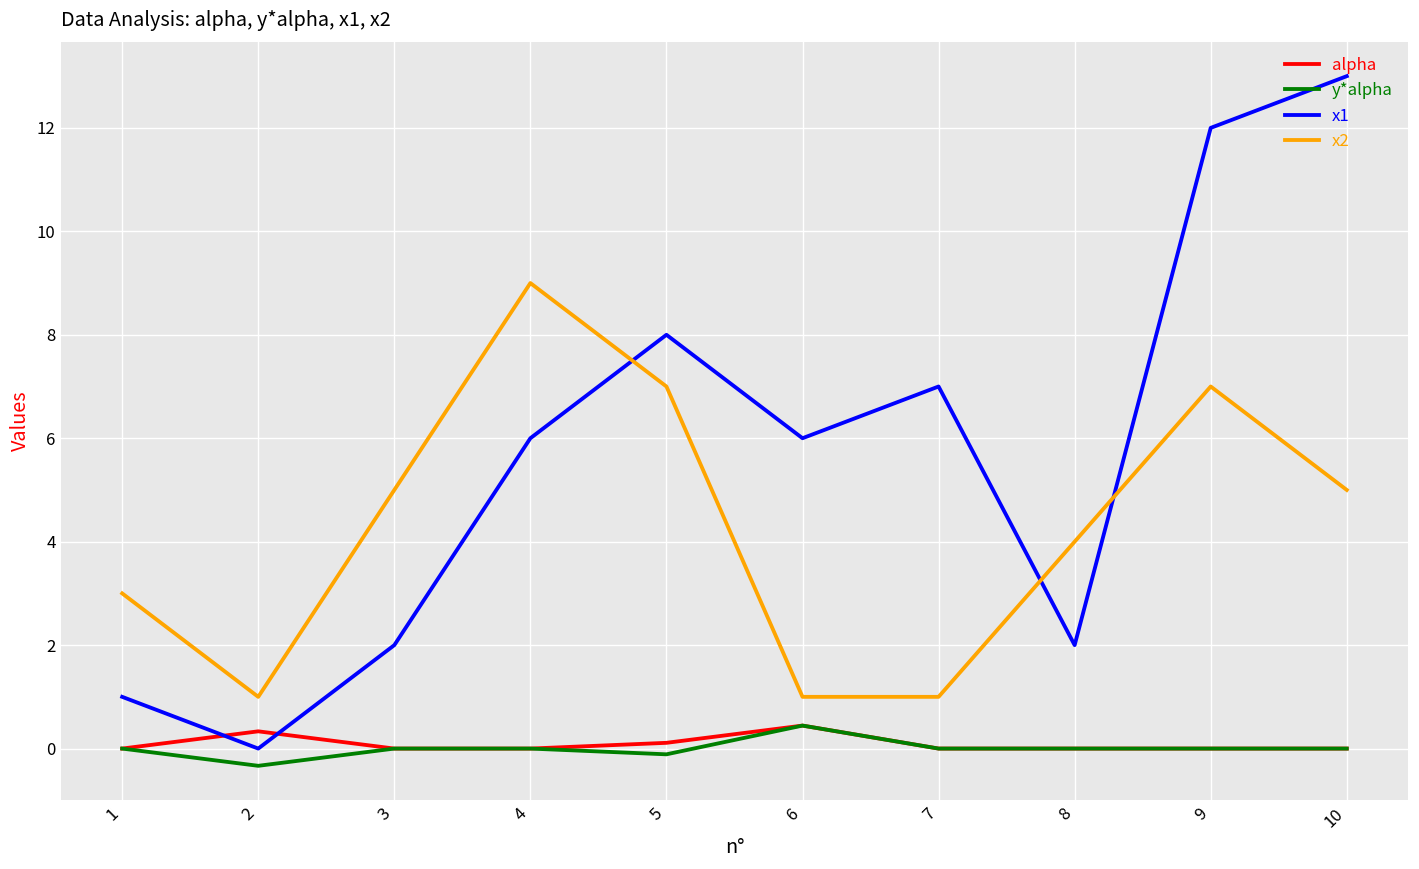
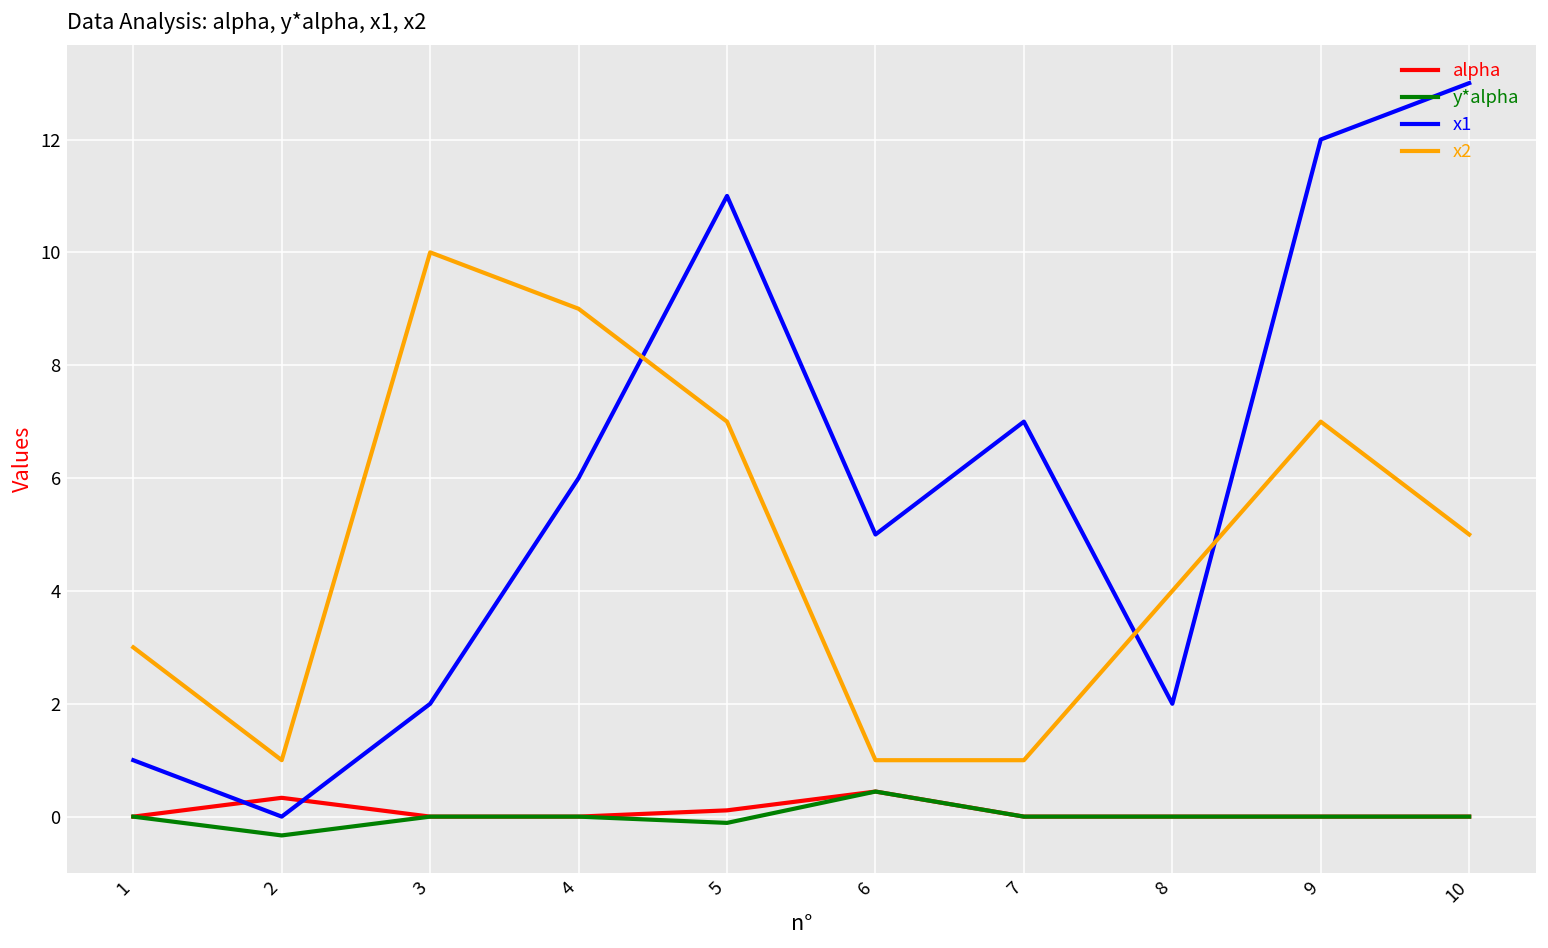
  {
    "alpha": {
      "2": 0.3,
      "5": 0.1
    },
    "y*alpha": {
      "2": -0.3,
      "5": -0.1
    },
    "x1": {
      "1": 1,
      "2": 0,
      "3": 2,
      "4": 6,
-     "5": 8,
-     "6": 6,
+     "5": 11,
+     "6": 5,
      "7": 7,
      "8": 2,
      "9": 12,
      "10": 13
    },
    "x2": {
      "1": 3,
      "2": 1,
-     "3": 5,
+     "3": 10,
      "4": 9,
      "5": 7,
      "6": 1,
      "7": 1,
      "8": 4,
      "9": 7,
      "10": 5
    }
  }
